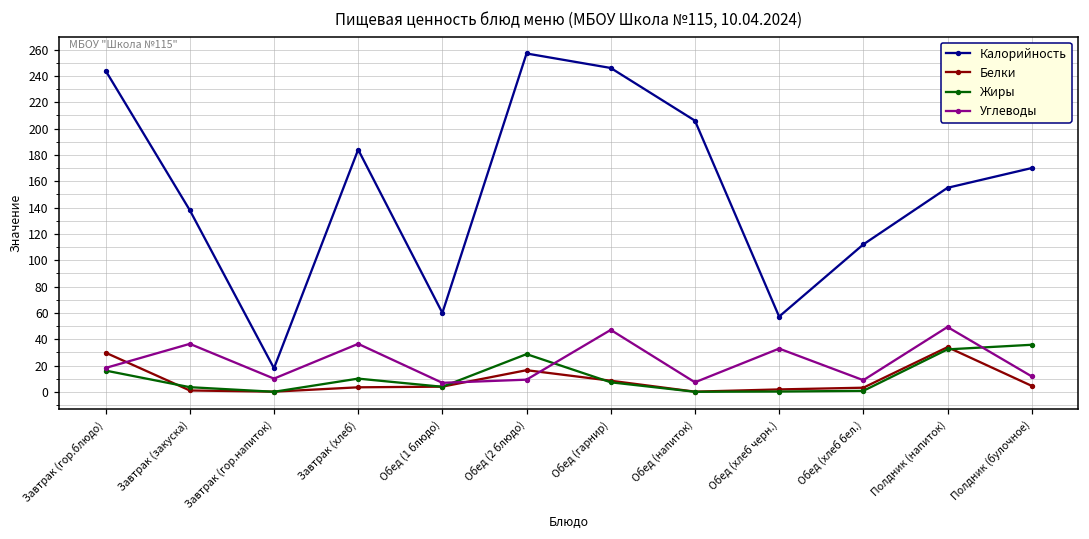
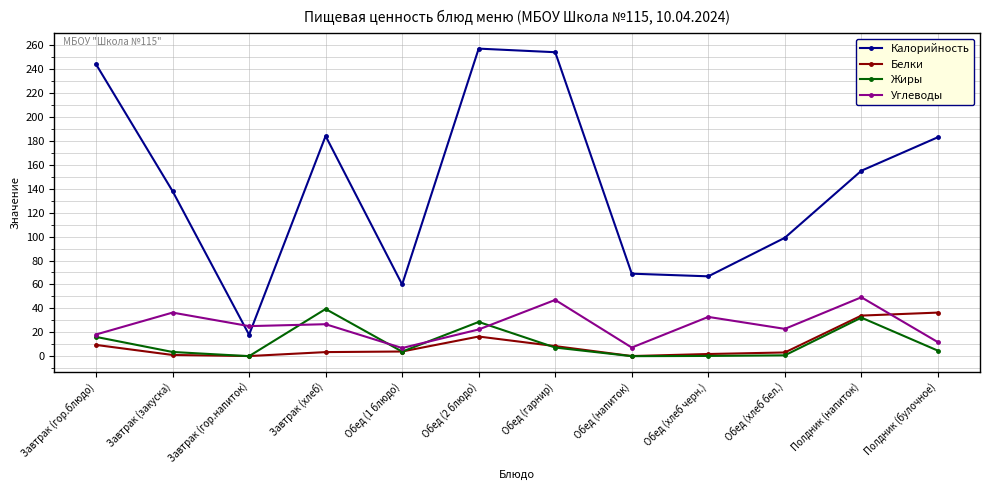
  {
    "Калорийность": {
      "Завтрак (закуска)": 138,
      "Завтрак (гор.напиток)": 18,
      "Завтрак (хлеб)": 184,
      "Обед (1 блюдо)": 60,
      "Обед (2 блюдо)": 257,
-     "Обед (гарнир)": 246,
-     "Обед (напиток)": 206,
-     "Обед (хлеб черн.)": 57,
-     "Обед (хлеб бел.)": 112,
+     "Обед (гарнир)": 254,
+     "Обед (напиток)": 69,
+     "Обед (хлеб черн.)": 67,
+     "Обед (хлеб бел.)": 99,
      "Полдник (напиток)": 155,
-     "Полдник (булочное)": 170
+     "Полдник (булочное)": 183
    },
    "Белки": {
-     "Завтрак (гор.блюдо)": 30,
+     "Завтрак (гор.блюдо)": 10,
      "Завтрак (закуска)": 1,
      "Завтрак (хлеб)": 4,
      "Обед (2 блюдо)": 17,
      "Обед (хлеб бел.)": 3,
-     "Полдник (булочное)": 5
+     "Полдник (булочное)": 37
    },
    "Жиры": {
      "Завтрак (закуска)": 4,
-     "Завтрак (хлеб)": 10,
+     "Завтрак (хлеб)": 40,
      "Обед (2 блюдо)": 29,
      "Обед (хлеб бел.)": 1,
-     "Полдник (булочное)": 36
+     "Полдник (булочное)": 5
    },
    "Углеводы": {
      "Завтрак (закуска)": 37,
-     "Завтрак (гор.напиток)": 10,
-     "Завтрак (хлеб)": 37,
+     "Завтрак (гор.напиток)": 25,
+     "Завтрак (хлеб)": 27,
      "Обед (1 блюдо)": 7,
-     "Обед (2 блюдо)": 9,
+     "Обед (2 блюдо)": 22,
      "Обед (гарнир)": 47,
      "Обед (напиток)": 7,
      "Обед (хлеб черн.)": 33,
-     "Обед (хлеб бел.)": 9,
+     "Обед (хлеб бел.)": 23,
      "Полдник (напиток)": 49,
      "Полдник (булочное)": 12
    }
  }
